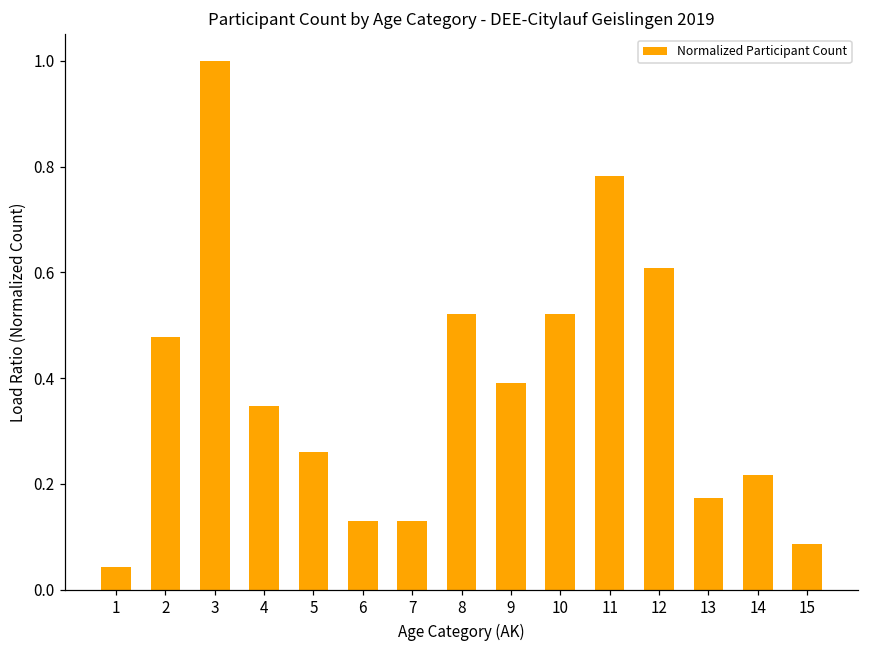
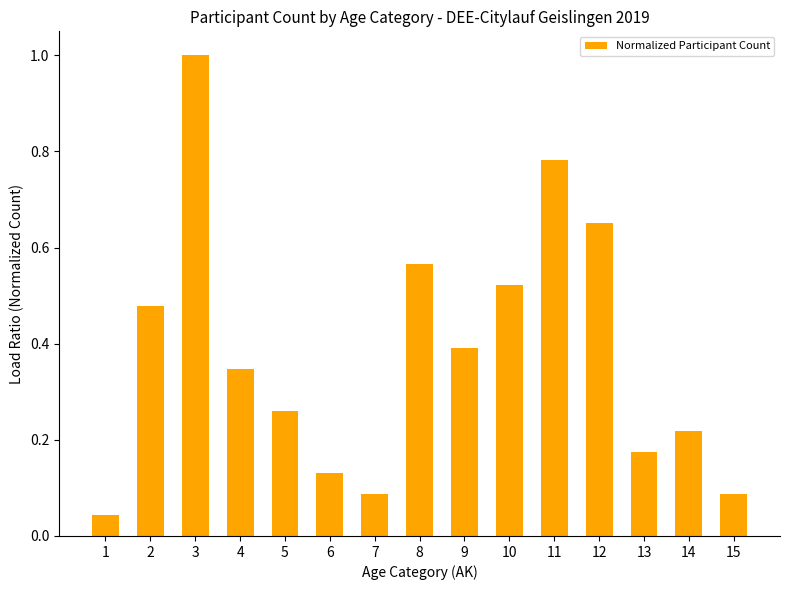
  {
    "1": 0.04,
    "2": 0.48,
    "3": 1.00,
    "4": 0.35,
    "5": 0.26,
    "6": 0.13,
-   "7": 0.13,
-   "8": 0.52,
+   "7": 0.09,
+   "8": 0.57,
    "9": 0.39,
    "10": 0.52,
    "11": 0.78,
-   "12": 0.61,
+   "12": 0.65,
    "13": 0.17,
    "14": 0.22,
    "15": 0.09
  }
